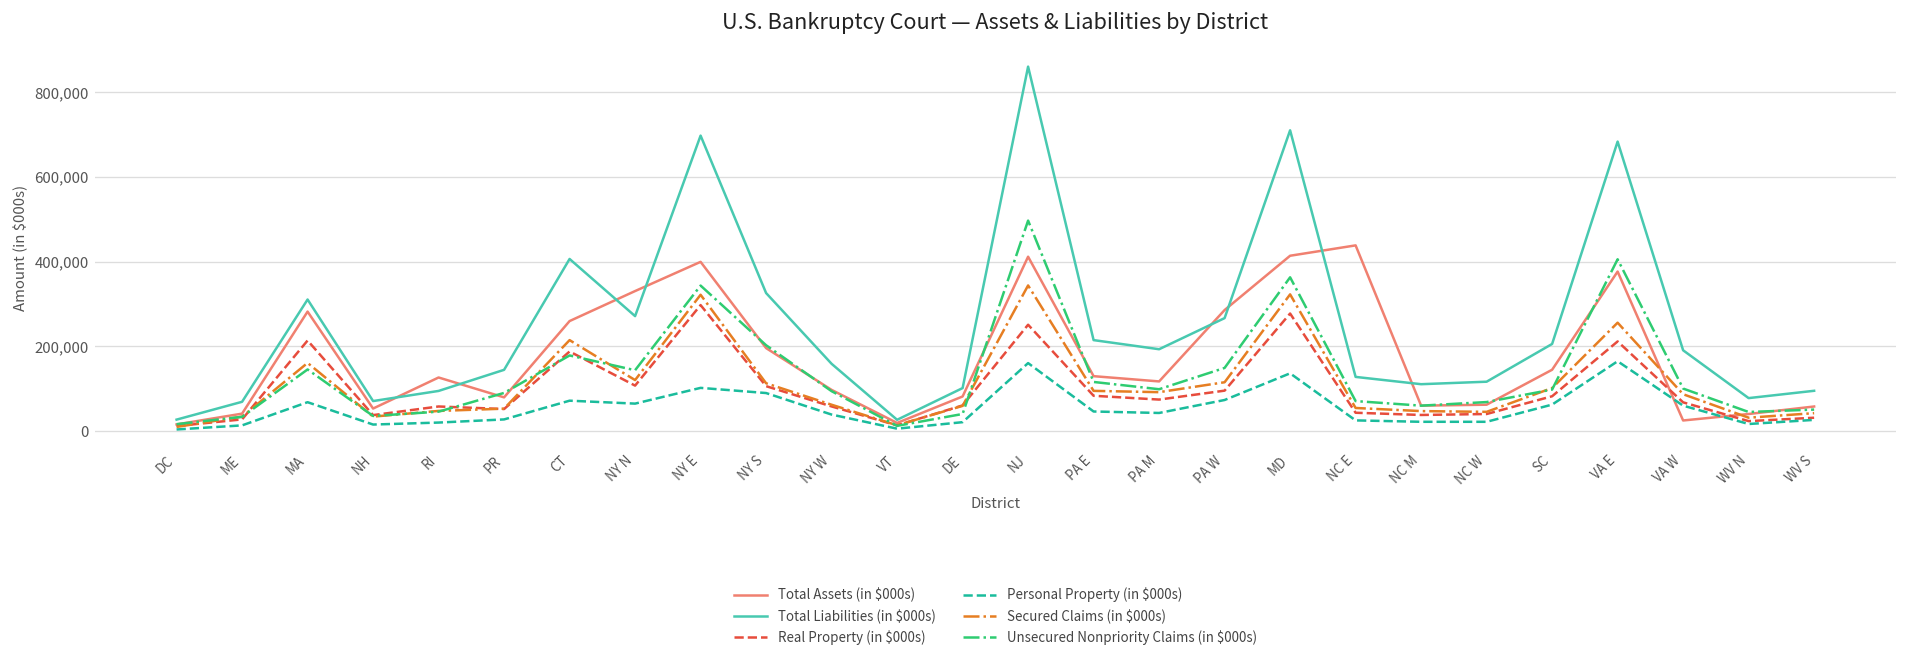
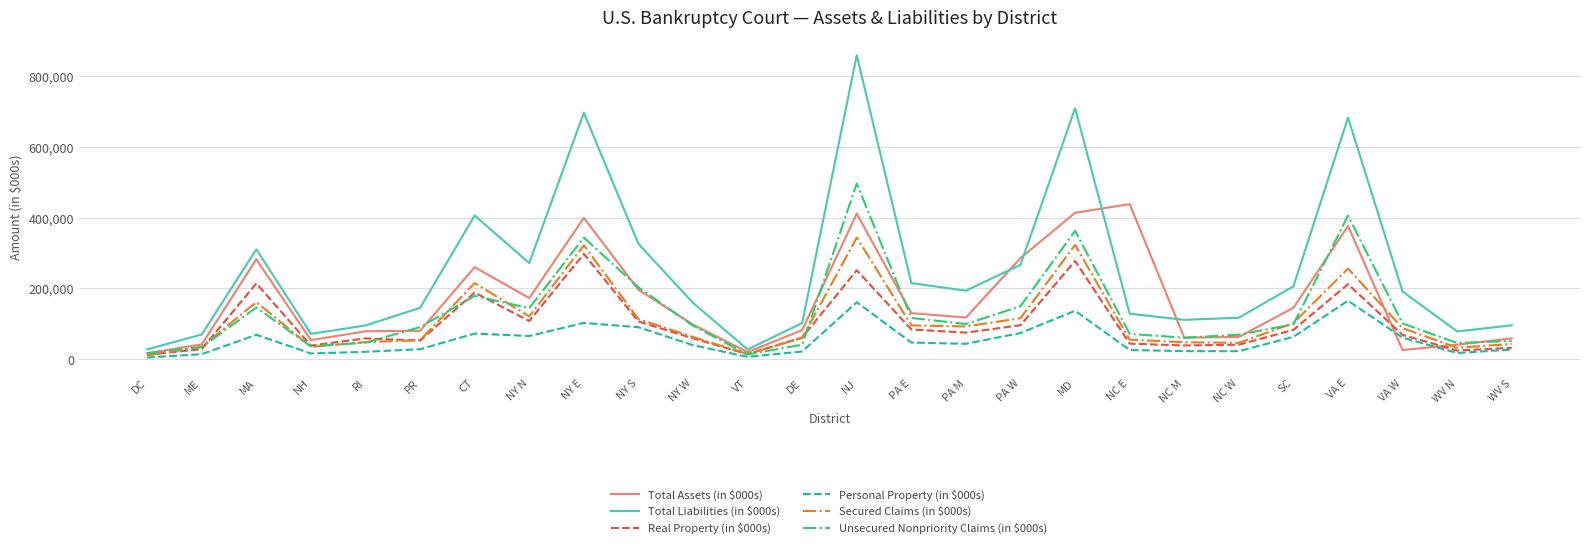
  {
    "Total Assets (in $000s)": {
      "MA": "280,000",
      "NH": "50,000",
-     "RI": "130,000",
+     "RI": "80,000",
      "PR": "80,000",
      "CT": "260,000",
-     "NY N": "330,000",
+     "NY N": "170,000",
      "NY E": "400,000",
      "DE": "80,000",
      "NJ": "410,000",
      "PA E": "130,000",
      "PA M": "120,000",
      "PA W": "290,000",
      "MD": "410,000",
      "NC E": "440,000",
      "SC": "140,000",
      "VA E": "380,000",
      "VA W": "30,000",
      "WV S": "60,000"
    }
  }
